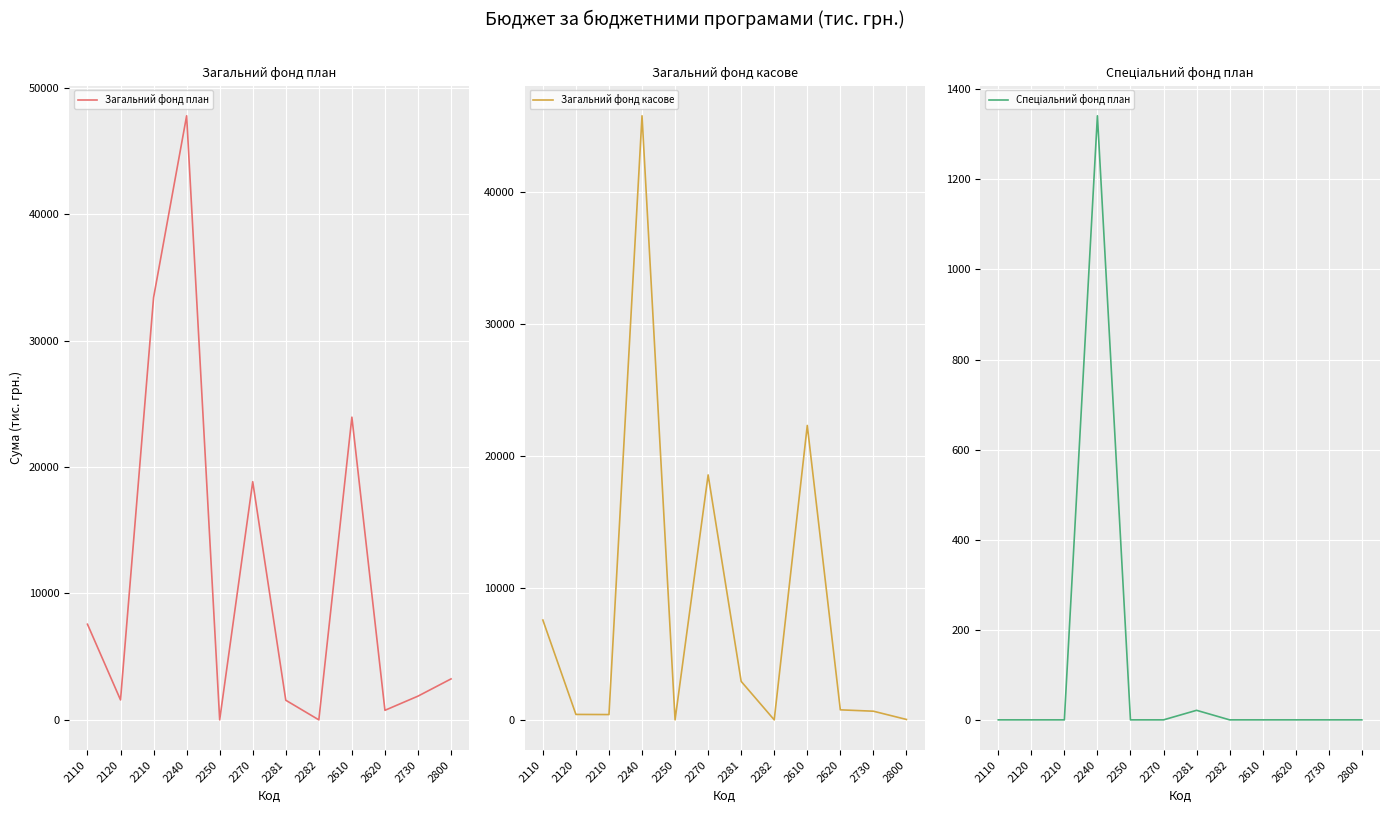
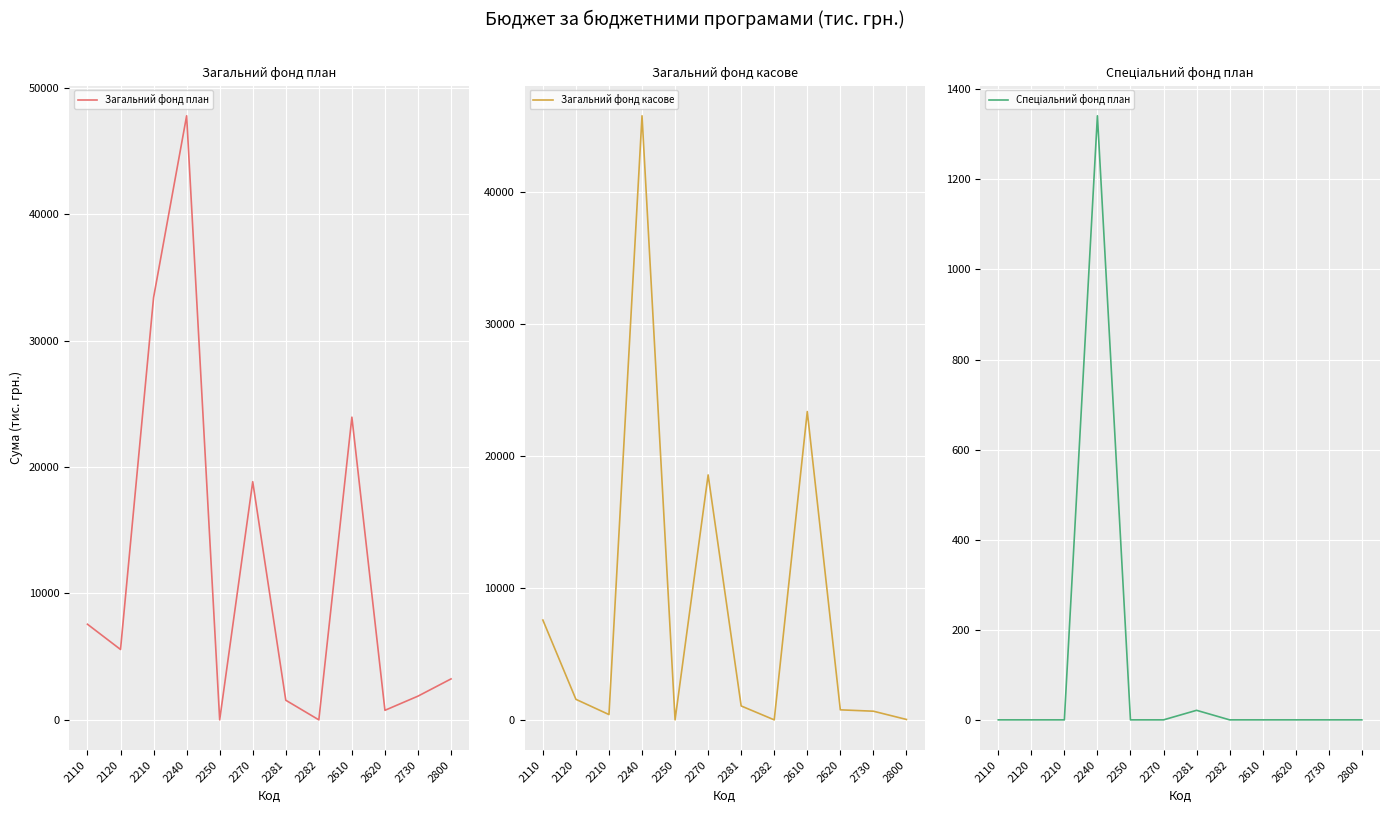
  {
    "Загальний фонд план": {
      "2110": 7600,
-     "2120": 1600,
+     "2120": 5600,
      "2210": 33400,
      "2240": 47800,
      "2250": 0,
      "2270": 18800,
      "2281": 1600,
      "2282": 0,
      "2610": 23900,
      "2620": 800,
      "2730": 1900,
      "2800": 3200
    },
    "Загальний фонд касове": {
      "2110": 7600,
-     "2120": 400,
+     "2120": 1600,
      "2210": 400,
      "2240": 45800,
      "2250": 0,
      "2270": 18600,
-     "2281": 2900,
+     "2281": 1100,
      "2282": 0,
-     "2610": 22300,
+     "2610": 23400,
      "2620": 800,
      "2730": 700,
      "2800": 0
    },
    "Спеціальний фонд план": {
      "2110": 0,
      "2120": 0,
      "2210": 0,
      "2240": 1340,
      "2250": 0,
      "2270": 0,
      "2281": 20,
      "2282": 0,
      "2610": 0,
      "2620": 0,
      "2730": 0,
      "2800": 0
    }
  }
